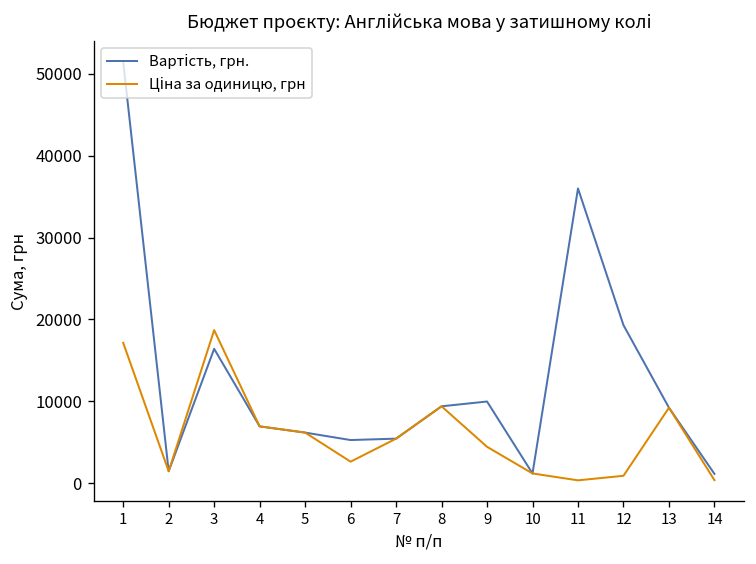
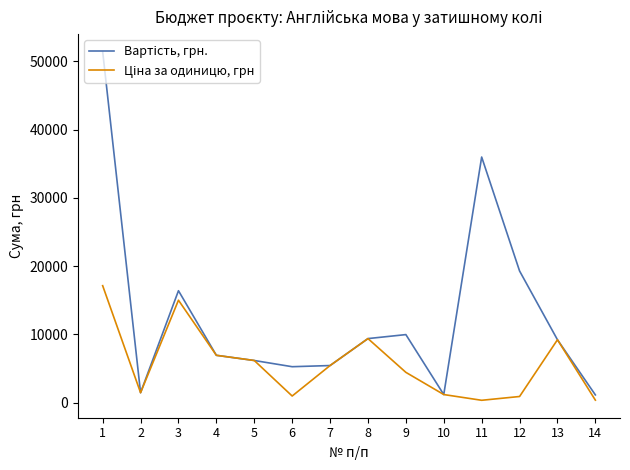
  {
    "Вартість, грн.": {
      "3": 16000,
      "6": 5000,
      "9": 10000,
      "11": 36000,
      "12": 19000,
      "14": 1000
    },
    "Ціна за одиницю, грн": {
      "1": 17000,
-     "3": 19000,
-     "6": 3000,
+     "3": 15000,
+     "6": 1000,
      "9": 4000,
      "11": 0,
      "12": 1000,
      "14": 0
    }
  }
